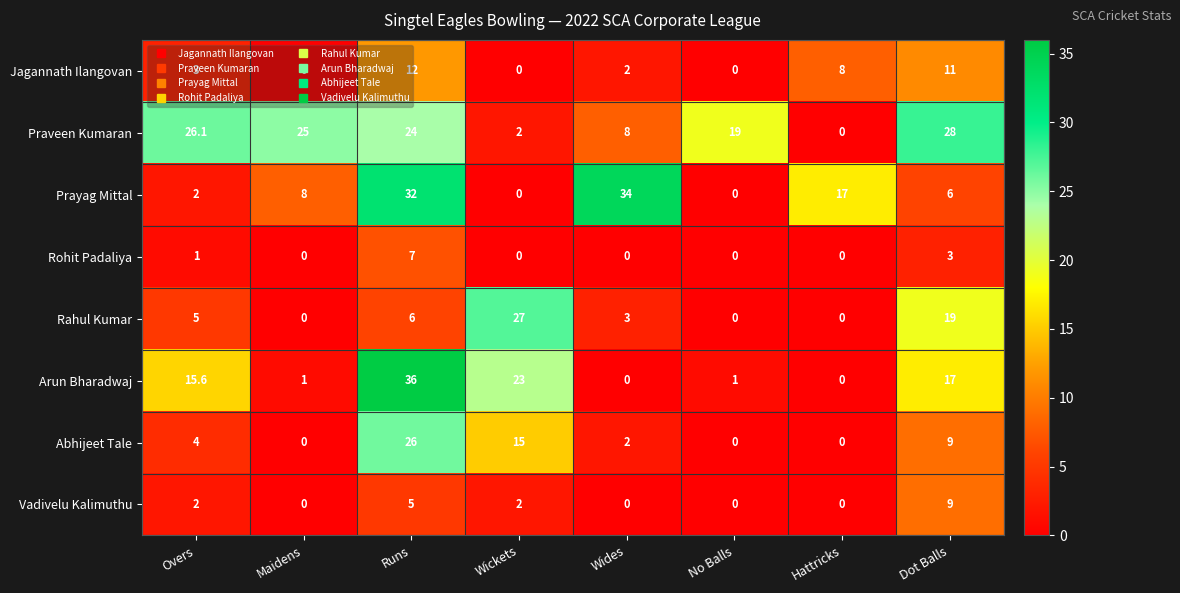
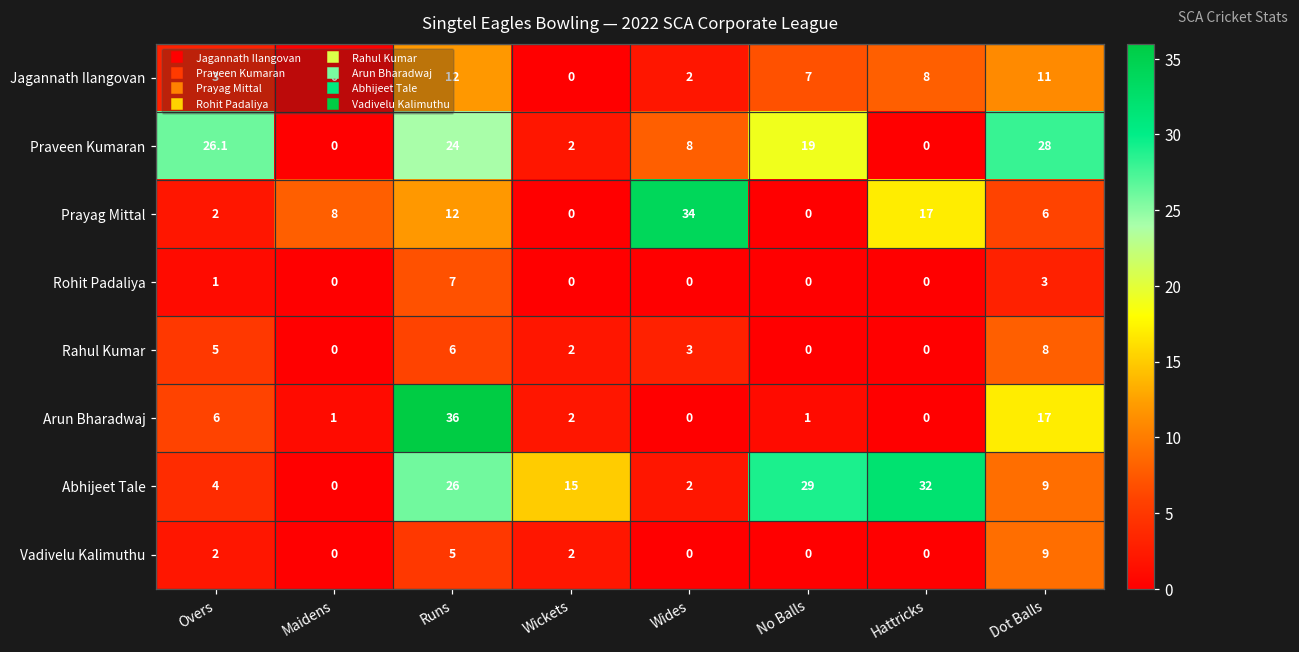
  {
    "Jagannath Ilangovan": {
      "Wickets": 0,
      "Wides": 2,
-     "No Balls": 0,
+     "No Balls": 7,
      "Hattricks": 8,
      "Dot Balls": 11
    },
    "Praveen Kumaran": {
      "Overs": 26.1,
-     "Maidens": 25,
+     "Maidens": 0,
      "Runs": 24,
      "Wickets": 2,
      "Wides": 8,
      "No Balls": 19,
      "Hattricks": 0,
      "Dot Balls": 28
    },
    "Prayag Mittal": {
      "Overs": 2,
      "Maidens": 8,
-     "Runs": 32,
+     "Runs": 12,
      "Wickets": 0,
      "Wides": 34,
      "No Balls": 0,
      "Hattricks": 17,
      "Dot Balls": 6
    },
    "Rohit Padaliya": {
      "Overs": 1,
      "Maidens": 0,
      "Runs": 7,
      "Wickets": 0,
      "Wides": 0,
      "No Balls": 0,
      "Hattricks": 0,
      "Dot Balls": 3
    },
    "Rahul Kumar": {
      "Overs": 5,
      "Maidens": 0,
      "Runs": 6,
-     "Wickets": 27,
+     "Wickets": 2,
      "Wides": 3,
      "No Balls": 0,
      "Hattricks": 0,
-     "Dot Balls": 19
+     "Dot Balls": 8
    },
    "Arun Bharadwaj": {
-     "Overs": 15.6,
+     "Overs": 6,
      "Maidens": 1,
      "Runs": 36,
-     "Wickets": 23,
+     "Wickets": 2,
      "Wides": 0,
      "No Balls": 1,
      "Hattricks": 0,
      "Dot Balls": 17
    },
    "Abhijeet Tale": {
      "Overs": 4,
      "Maidens": 0,
      "Runs": 26,
      "Wickets": 15,
      "Wides": 2,
-     "No Balls": 0,
-     "Hattricks": 0,
+     "No Balls": 29,
+     "Hattricks": 32,
      "Dot Balls": 9
    },
    "Vadivelu Kalimuthu": {
      "Overs": 2,
      "Maidens": 0,
      "Runs": 5,
      "Wickets": 2,
      "Wides": 0,
      "No Balls": 0,
      "Hattricks": 0,
      "Dot Balls": 9
    }
  }
